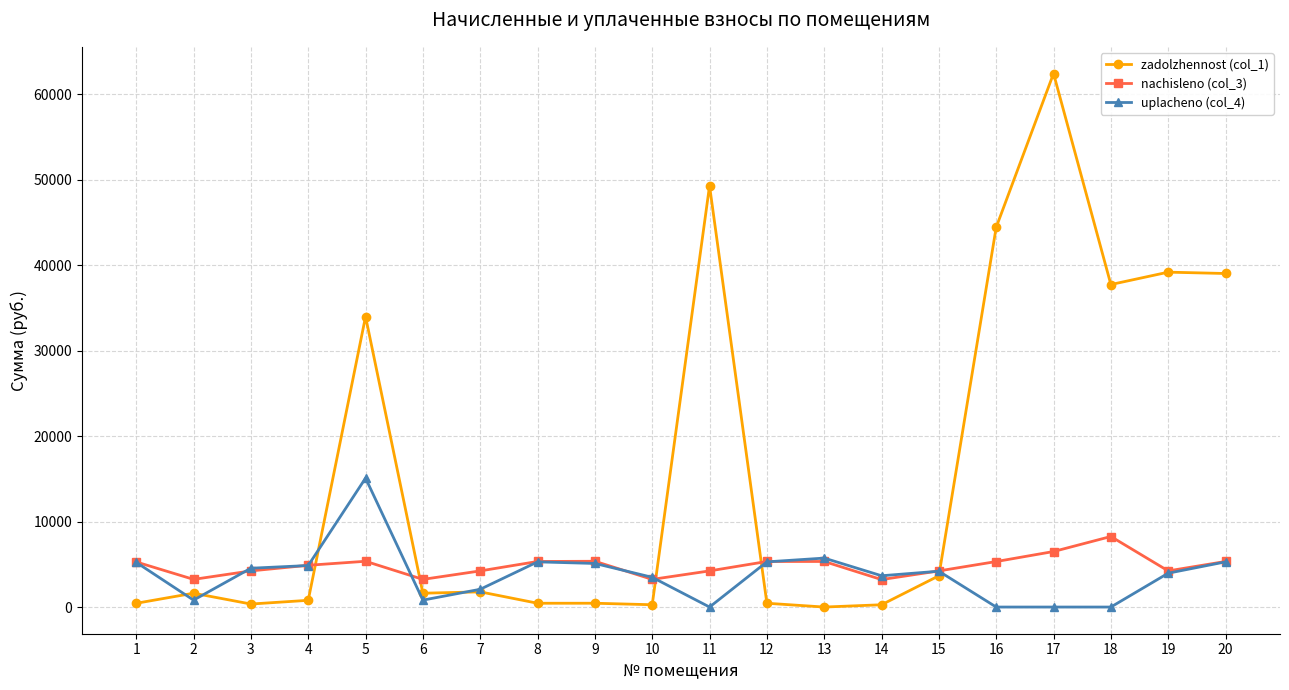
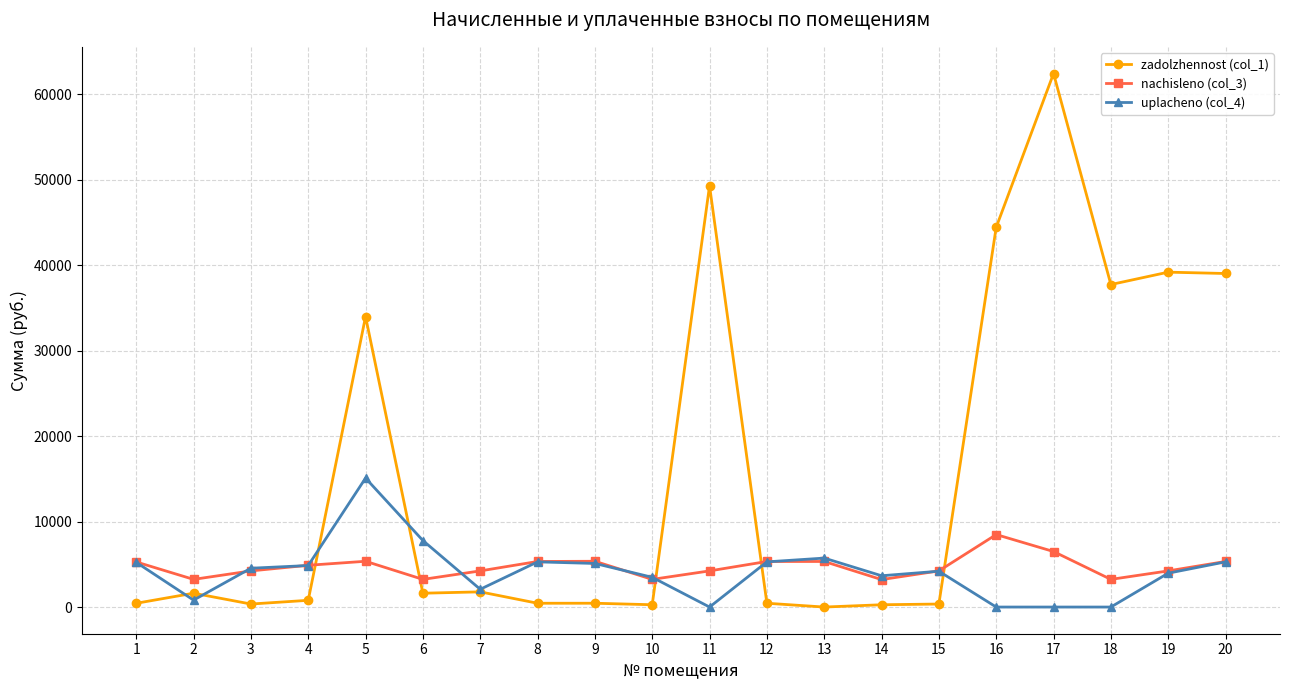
  {
    "zadolzhennost (col_1)": {
      "1": 0,
      "2": 2000,
      "3": 0,
      "4": 1000,
      "5": 34000,
      "6": 2000,
      "7": 2000,
      "8": 0,
      "9": 0,
      "10": 0,
      "11": 49000,
      "12": 0,
      "13": 0,
      "14": 0,
-     "15": 4000,
+     "15": 0,
      "16": 44000,
      "17": 62000,
      "18": 38000,
      "19": 39000,
      "20": 39000
    },
    "nachisleno (col_3)": {
      "2": 3000,
      "3": 4000,
      "5": 5000,
      "6": 3000,
      "7": 4000,
      "11": 4000,
      "13": 5000,
      "14": 3000,
-     "16": 5000,
+     "16": 8000,
      "17": 6000,
-     "18": 8000
+     "18": 3000
    },
    "uplacheno (col_4)": {
      "2": 1000,
      "3": 5000,
      "5": 15000,
-     "6": 1000,
+     "6": 8000,
      "7": 2000,
      "11": 0,
      "13": 6000,
      "14": 4000,
      "16": 0,
      "17": 0,
      "18": 0
    }
  }
